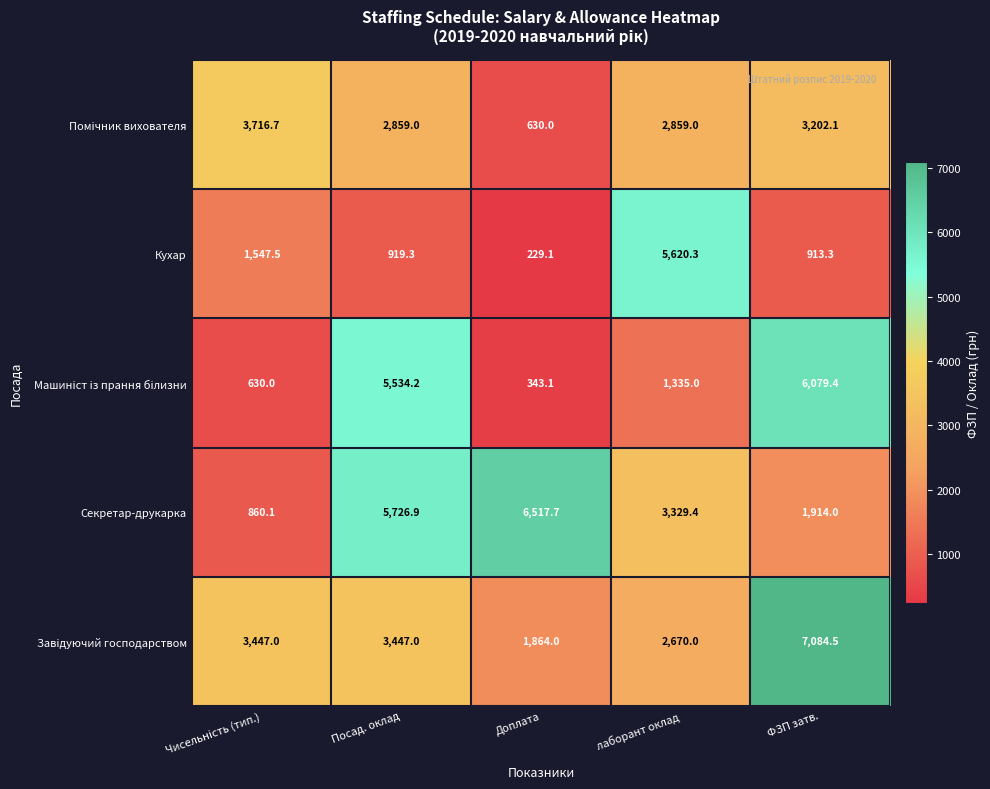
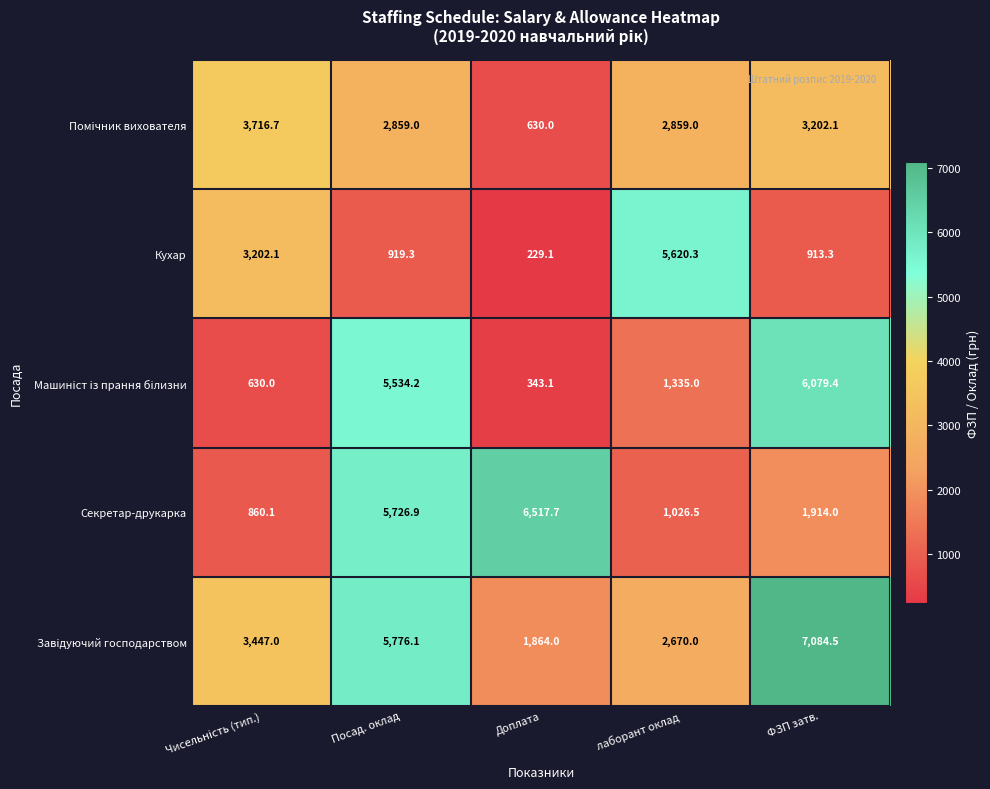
  {
    "Помічник вихователя": {
      "Чисельність (тип.)": "3,716.7",
      "Посад. оклад": "2,859.0",
      "Доплата": "630.0",
      "лаборант оклад": "2,859.0"
    },
    "Кухар": {
-     "Чисельність (тип.)": "1,547.5",
+     "Чисельність (тип.)": "3,202.1",
      "Посад. оклад": "919.3",
      "Доплата": "229.1",
      "лаборант оклад": "5,620.3",
      "ФЗП затв.": "913.3"
    },
    "Машиніст із прання білизни": {
      "Чисельність (тип.)": "630.0",
      "Посад. оклад": "5,534.2",
      "Доплата": "343.1",
      "лаборант оклад": "1,335.0",
      "ФЗП затв.": "6,079.4"
    },
    "Секретар-друкарка": {
      "Чисельність (тип.)": "860.1",
      "Посад. оклад": "5,726.9",
      "Доплата": "6,517.7",
-     "лаборант оклад": "3,329.4",
+     "лаборант оклад": "1,026.5",
      "ФЗП затв.": "1,914.0"
    },
    "Завідуючий господарством": {
      "Чисельність (тип.)": "3,447.0",
-     "Посад. оклад": "3,447.0",
+     "Посад. оклад": "5,776.1",
      "Доплата": "1,864.0",
      "лаборант оклад": "2,670.0",
      "ФЗП затв.": "7,084.5"
    }
  }
